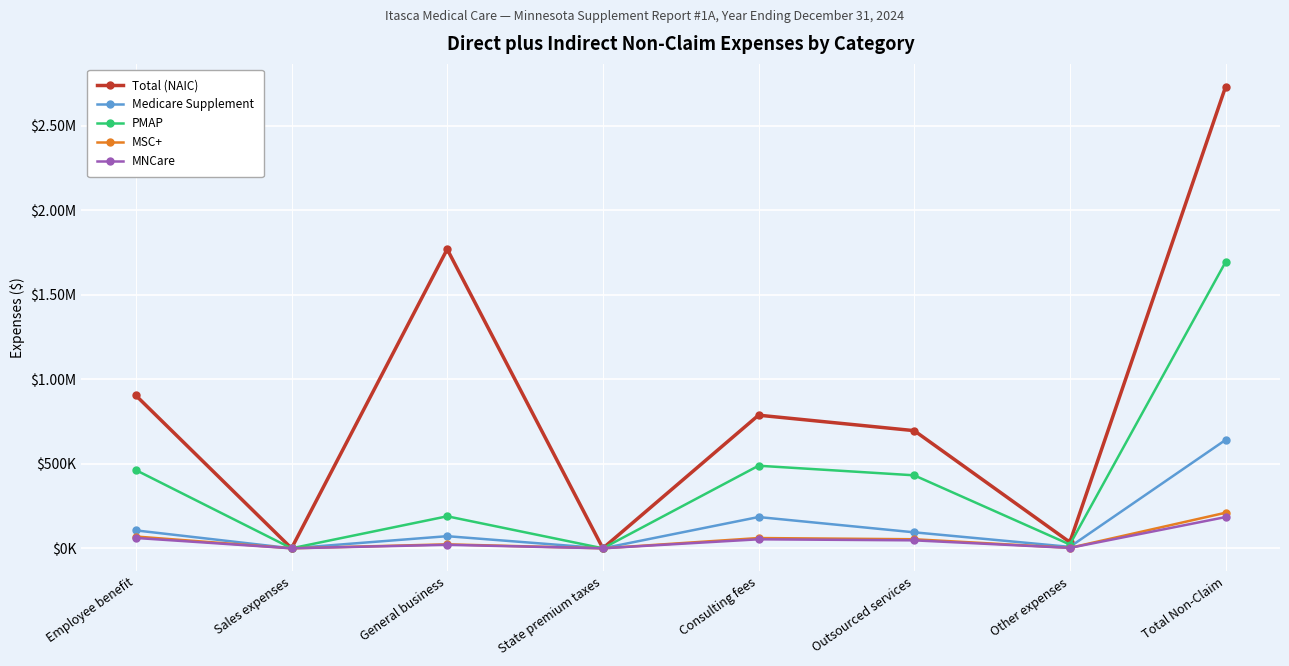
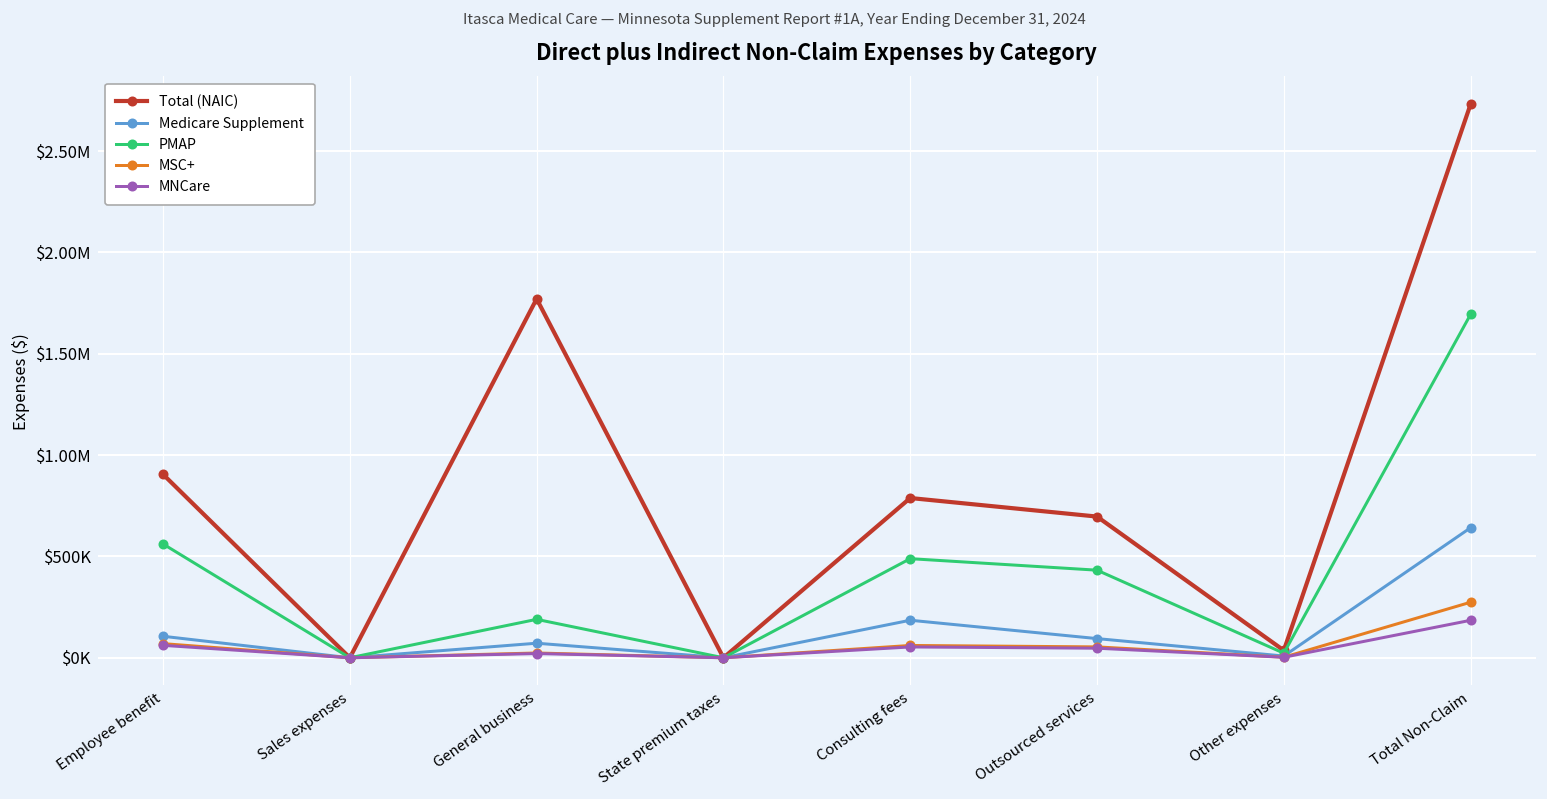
  {
    "Total (NAIC)": {
      "Employee benefit": "$900000",
      "General business": "$1770000",
      "Consulting fees": "$790000",
      "Outsourced services": "$700000",
      "Total Non-Claim": "$2730000"
    },
    "Medicare Supplement": {
      "Employee benefit": "$110000",
      "General business": "$70000",
      "Consulting fees": "$190000",
      "Outsourced services": "$90000",
      "Total Non-Claim": "$640000"
    },
    "PMAP": {
-     "Employee benefit": "$460000",
+     "Employee benefit": "$560000",
      "General business": "$190000",
      "Consulting fees": "$490000",
      "Outsourced services": "$430000",
      "Total Non-Claim": "$1690000"
    },
    "MSC+": {
-     "Total Non-Claim": "$210000"
+     "Total Non-Claim": "$270000"
    },
    "MNCare": {
      "Total Non-Claim": "$180000"
    }
  }
